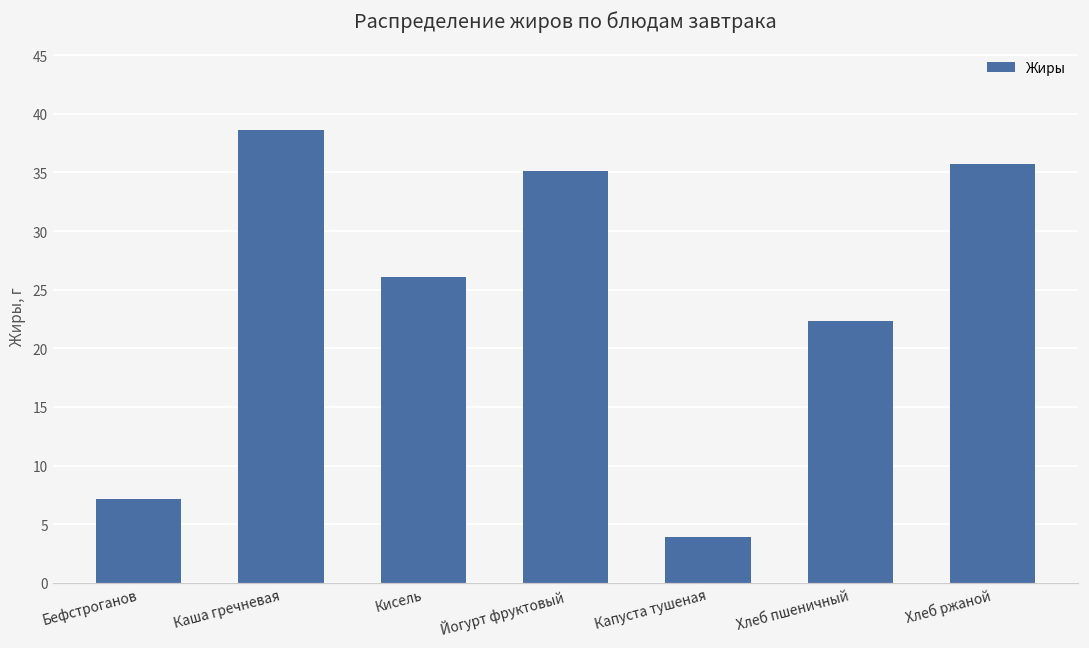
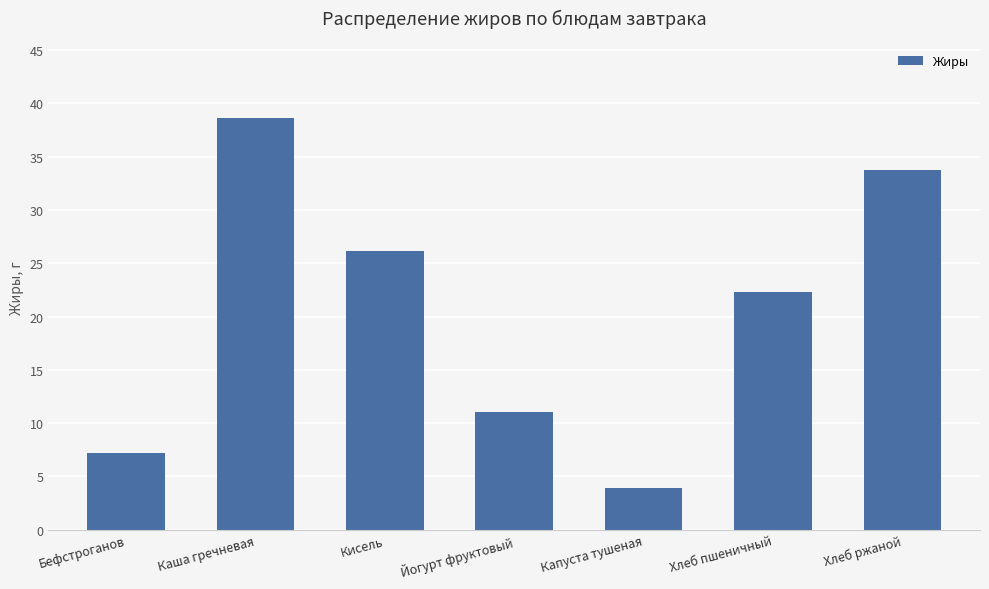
  {
    "Бефстроганов": 7.2,
    "Каша гречневая": 38.6,
    "Кисель": 26.1,
-   "Йогурт фруктовый": 35.1,
+   "Йогурт фруктовый": 11.0,
    "Капуста тушеная": 3.9,
    "Хлеб пшеничный": 22.3,
-   "Хлеб ржаной": 35.7
+   "Хлеб ржаной": 33.7
  }
